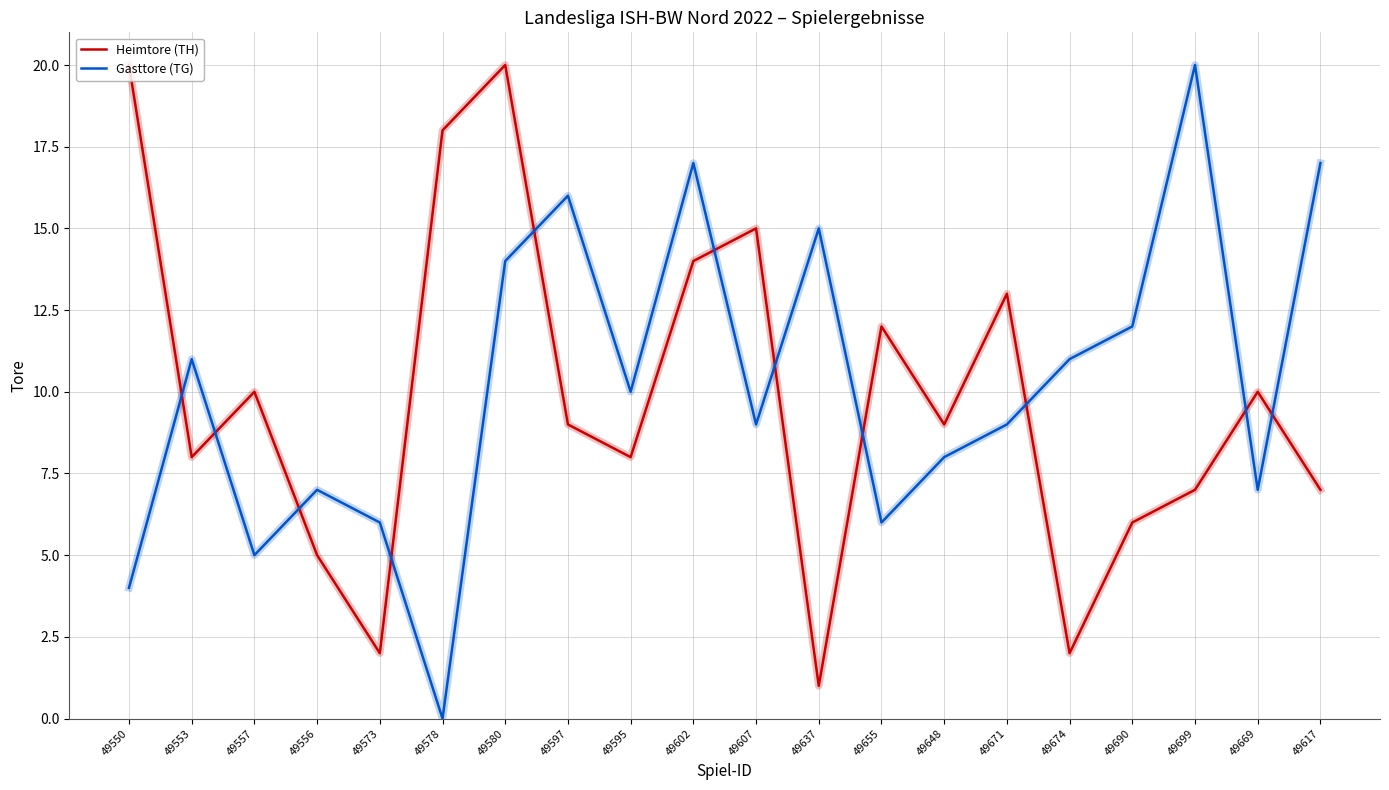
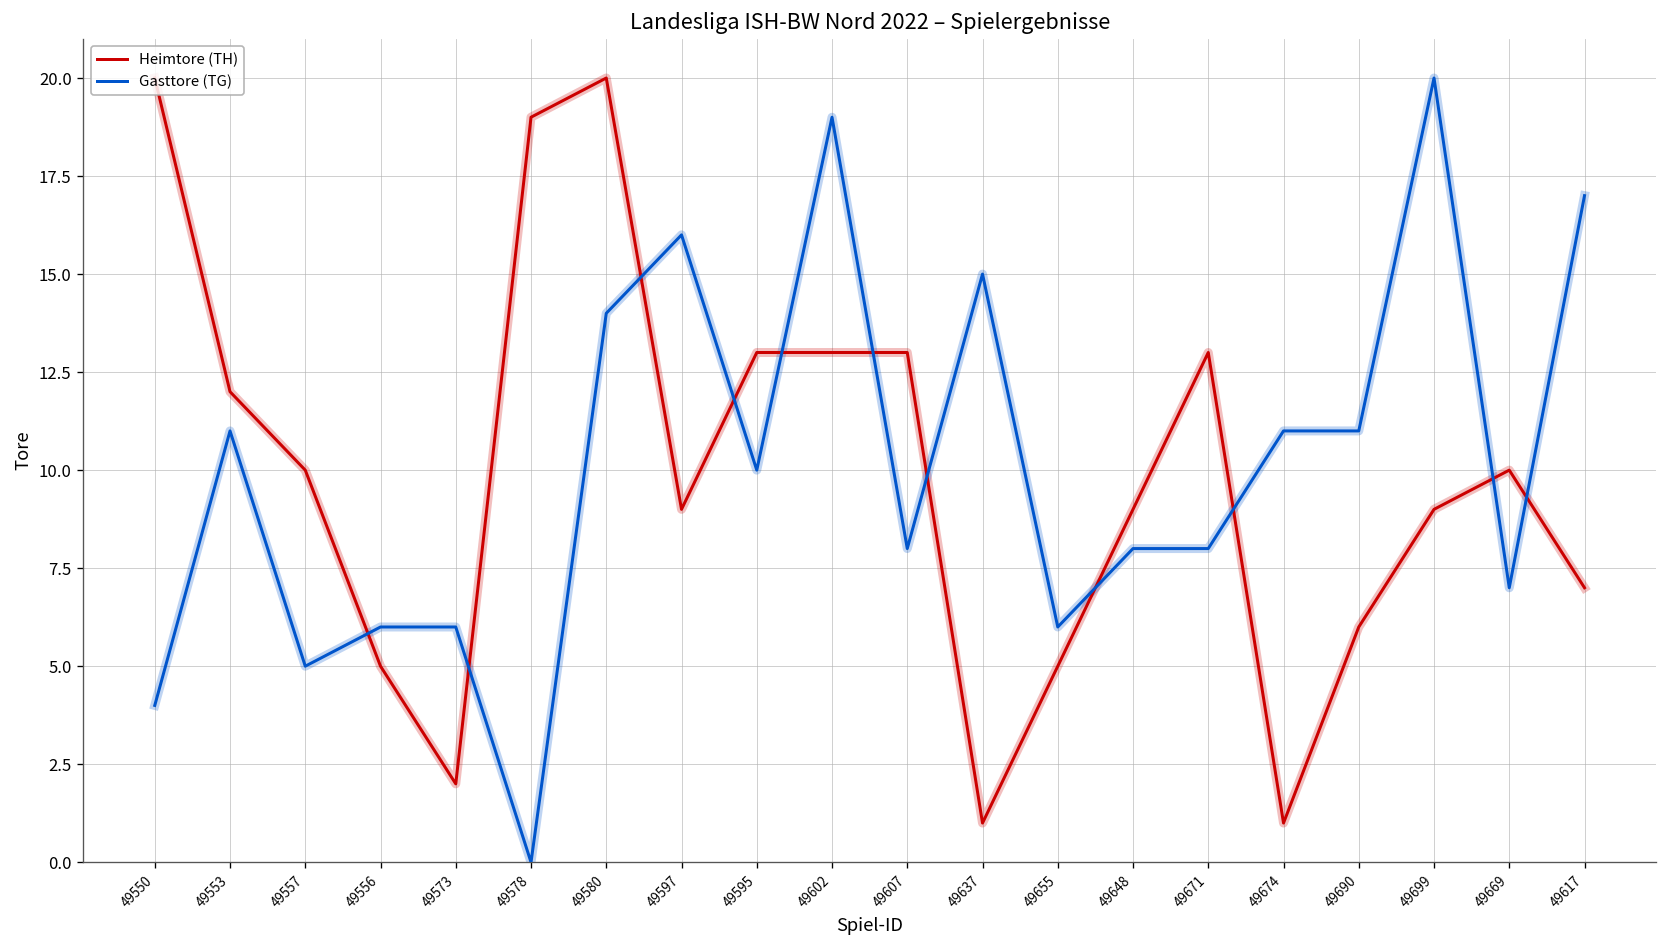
  {
    "Heimtore (TH)": {
-     "49553": 8,
+     "49553": 12,
      "49557": 10,
      "49556": 5,
      "49573": 2,
-     "49578": 18,
+     "49578": 19,
      "49580": 20,
      "49597": 9,
-     "49595": 8,
-     "49602": 14,
-     "49607": 15,
+     "49595": 13,
+     "49602": 13,
+     "49607": 13,
      "49637": 1,
-     "49655": 12,
+     "49655": 5,
      "49648": 9,
      "49671": 13,
-     "49674": 2,
+     "49674": 1,
      "49690": 6,
-     "49699": 7,
+     "49699": 9,
      "49669": 10,
      "49617": 7
    },
    "Gasttore (TG)": {
      "49550": 4,
      "49553": 11,
      "49557": 5,
-     "49556": 7,
+     "49556": 6,
      "49573": 6,
      "49578": 0,
      "49580": 14,
      "49597": 16,
      "49595": 10,
-     "49602": 17,
-     "49607": 9,
+     "49602": 19,
+     "49607": 8,
      "49637": 15,
      "49655": 6,
      "49648": 8,
-     "49671": 9,
+     "49671": 8,
      "49674": 11,
-     "49690": 12,
+     "49690": 11,
      "49699": 20,
      "49669": 7,
      "49617": 17
    }
  }
